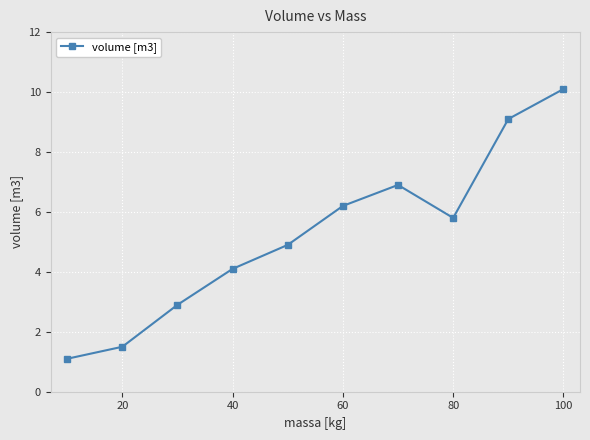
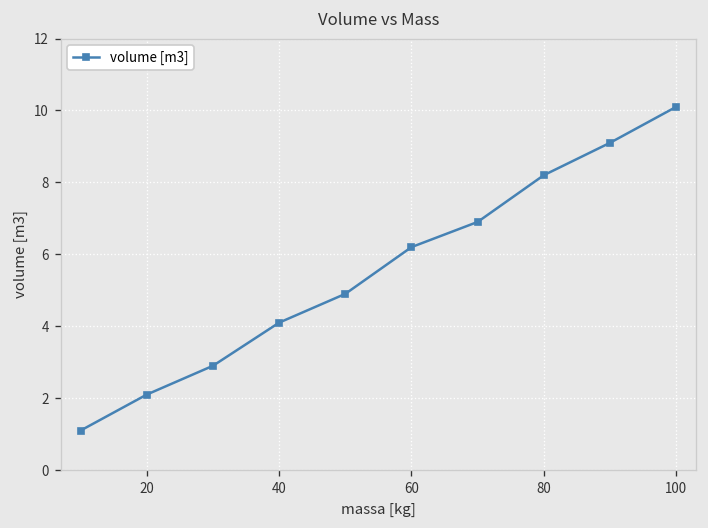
  {
-   "20": 1.5,
+   "20": 2.1,
    "40": 4.1,
    "60": 6.2,
-   "80": 5.8,
+   "80": 8.2,
    "100": 10.1
  }
